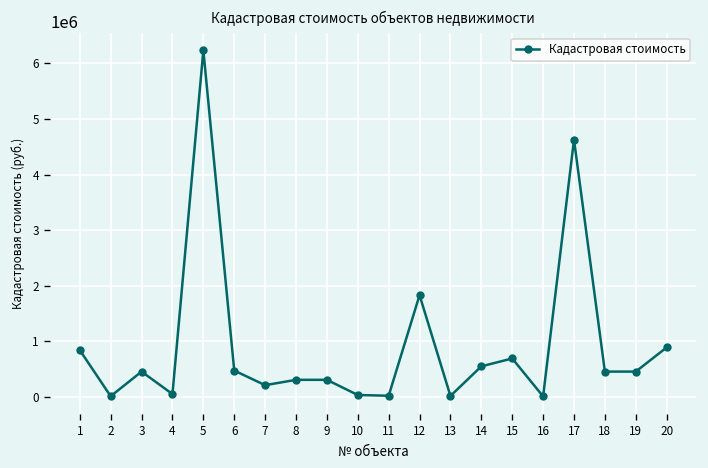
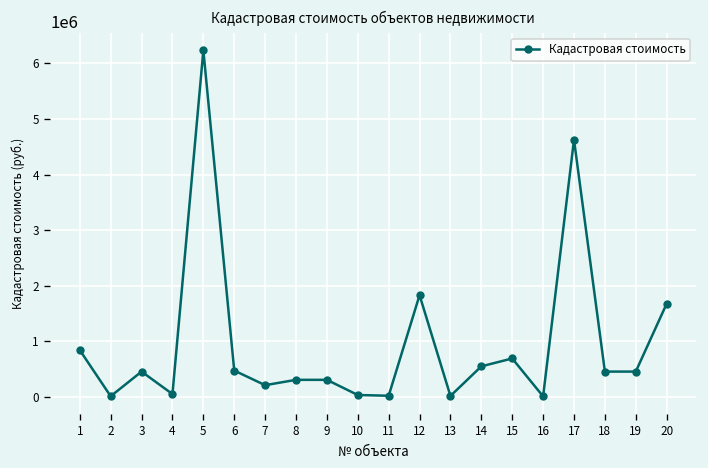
  {
    "1": 800000,
    "2": 0,
    "3": 500000,
    "4": 0,
    "5": 6200000,
    "6": 500000,
    "7": 200000,
    "8": 300000,
    "9": 300000,
    "10": 0,
    "11": 0,
    "12": 1800000,
    "13": 0,
    "14": 500000,
    "15": 700000,
    "16": 0,
    "17": 4600000,
    "18": 500000,
    "19": 500000,
-   "20": 900000
+   "20": 1700000
  }
